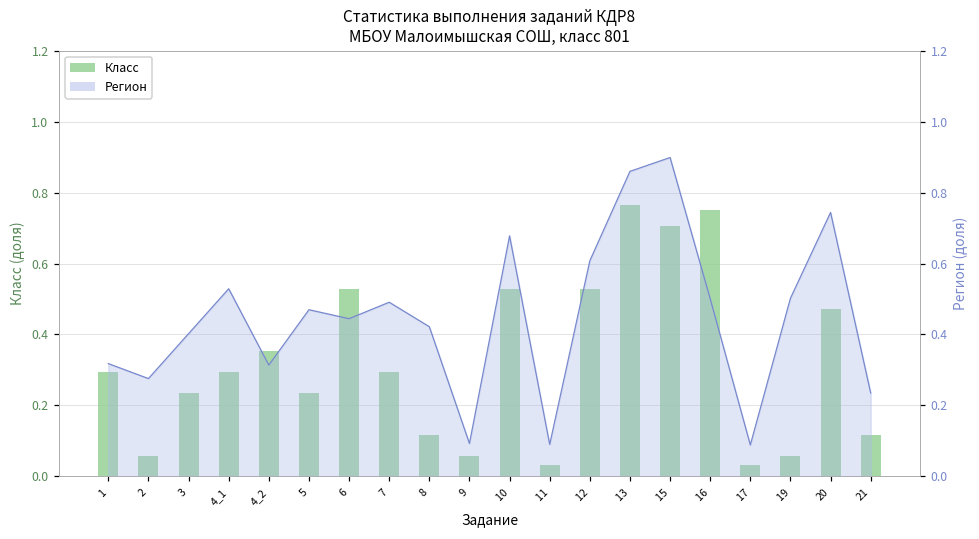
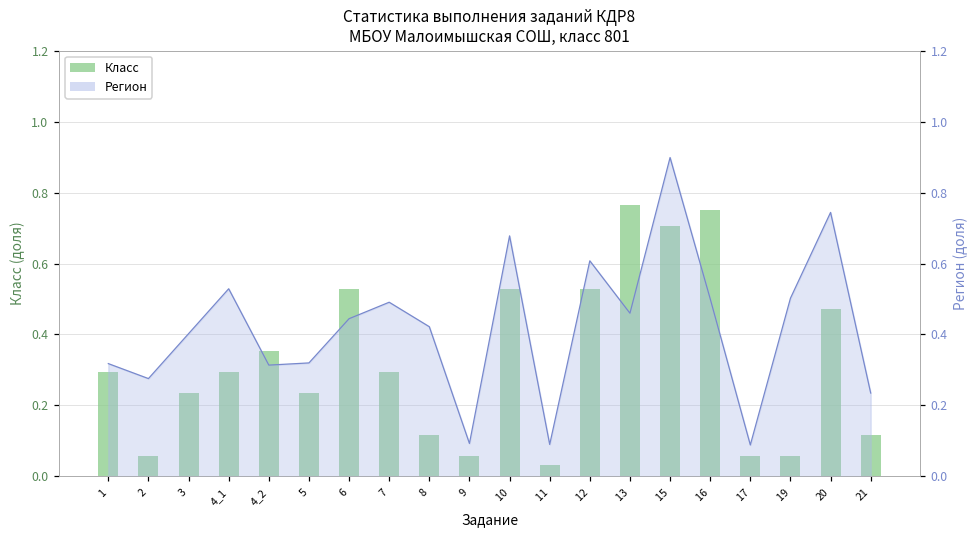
  {
    "Класс": {
      "1": 0.29,
      "2": 0.06,
      "3": 0.24,
      "4_1": 0.29,
      "4_2": 0.35,
      "5": 0.24,
      "6": 0.53,
      "7": 0.29,
      "8": 0.12,
      "9": 0.06,
      "10": 0.53,
      "11": 0.03,
      "12": 0.53,
      "13": 0.76,
      "15": 0.71,
      "16": 0.75,
-     "17": 0.03,
+     "17": 0.06,
      "19": 0.06,
      "20": 0.47,
      "21": 0.12
    },
    "Регион": {
      "1": 0.32,
      "2": 0.28,
      "3": 0.40,
      "4_1": 0.53,
      "4_2": 0.31,
-     "5": 0.47,
+     "5": 0.32,
      "6": 0.44,
      "7": 0.49,
      "8": 0.42,
      "9": 0.09,
      "10": 0.68,
      "11": 0.09,
      "12": 0.61,
-     "13": 0.86,
+     "13": 0.46,
      "15": 0.90,
      "16": 0.50,
      "17": 0.09,
      "19": 0.50,
      "20": 0.74,
      "21": 0.23
    }
  }
